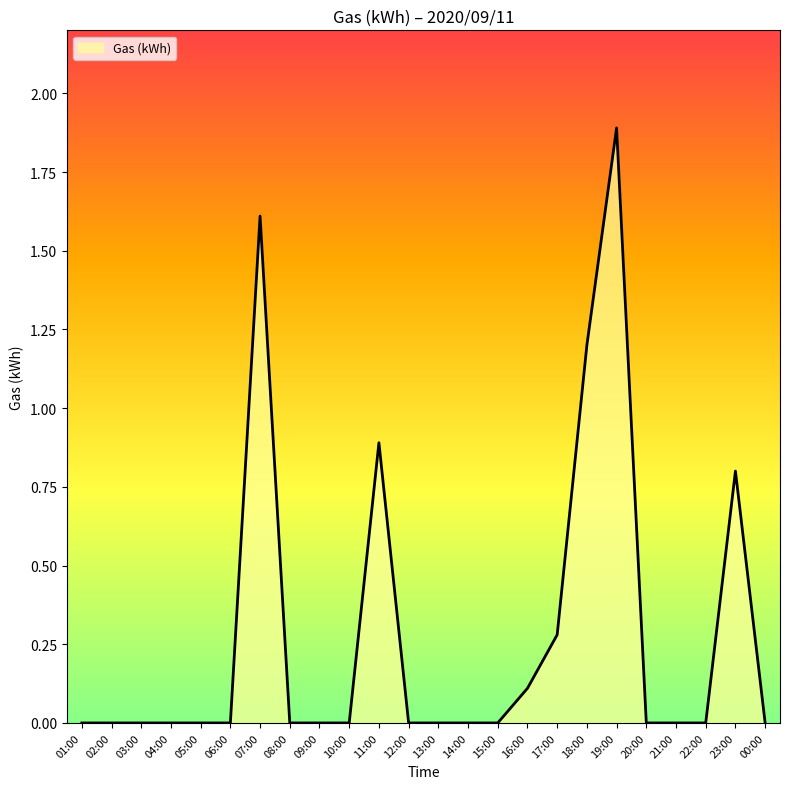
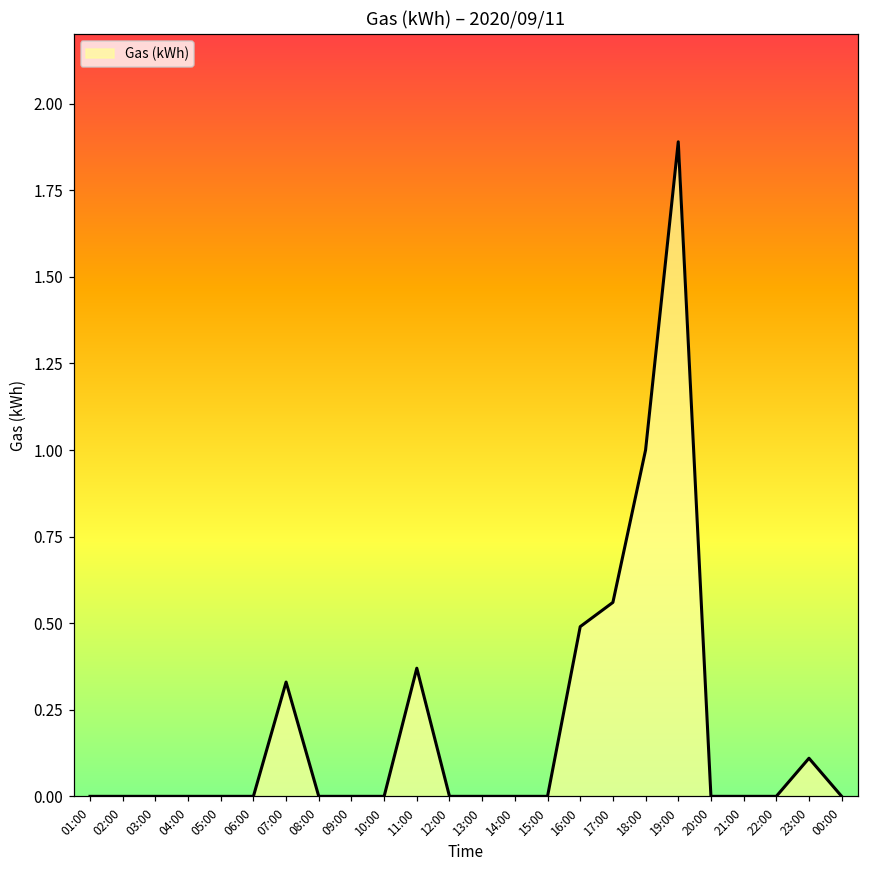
  {
    "01:00": 0.00,
    "02:00": 0.00,
    "03:00": 0.00,
    "04:00": 0.00,
    "05:00": 0.00,
    "06:00": 0.00,
-   "07:00": 1.61,
+   "07:00": 0.33,
    "08:00": 0.00,
    "09:00": 0.00,
    "10:00": 0.00,
-   "11:00": 0.89,
+   "11:00": 0.37,
    "12:00": 0.00,
    "13:00": 0.00,
    "14:00": 0.00,
    "15:00": 0.00,
-   "16:00": 0.11,
-   "17:00": 0.28,
-   "18:00": 1.2,
+   "16:00": 0.49,
+   "17:00": 0.56,
+   "18:00": 1.0,
    "19:00": 1.89,
    "20:00": 0.00,
    "21:00": 0.00,
    "22:00": 0.00,
-   "23:00": 0.80,
+   "23:00": 0.11,
    "00:00": 0.00
  }
